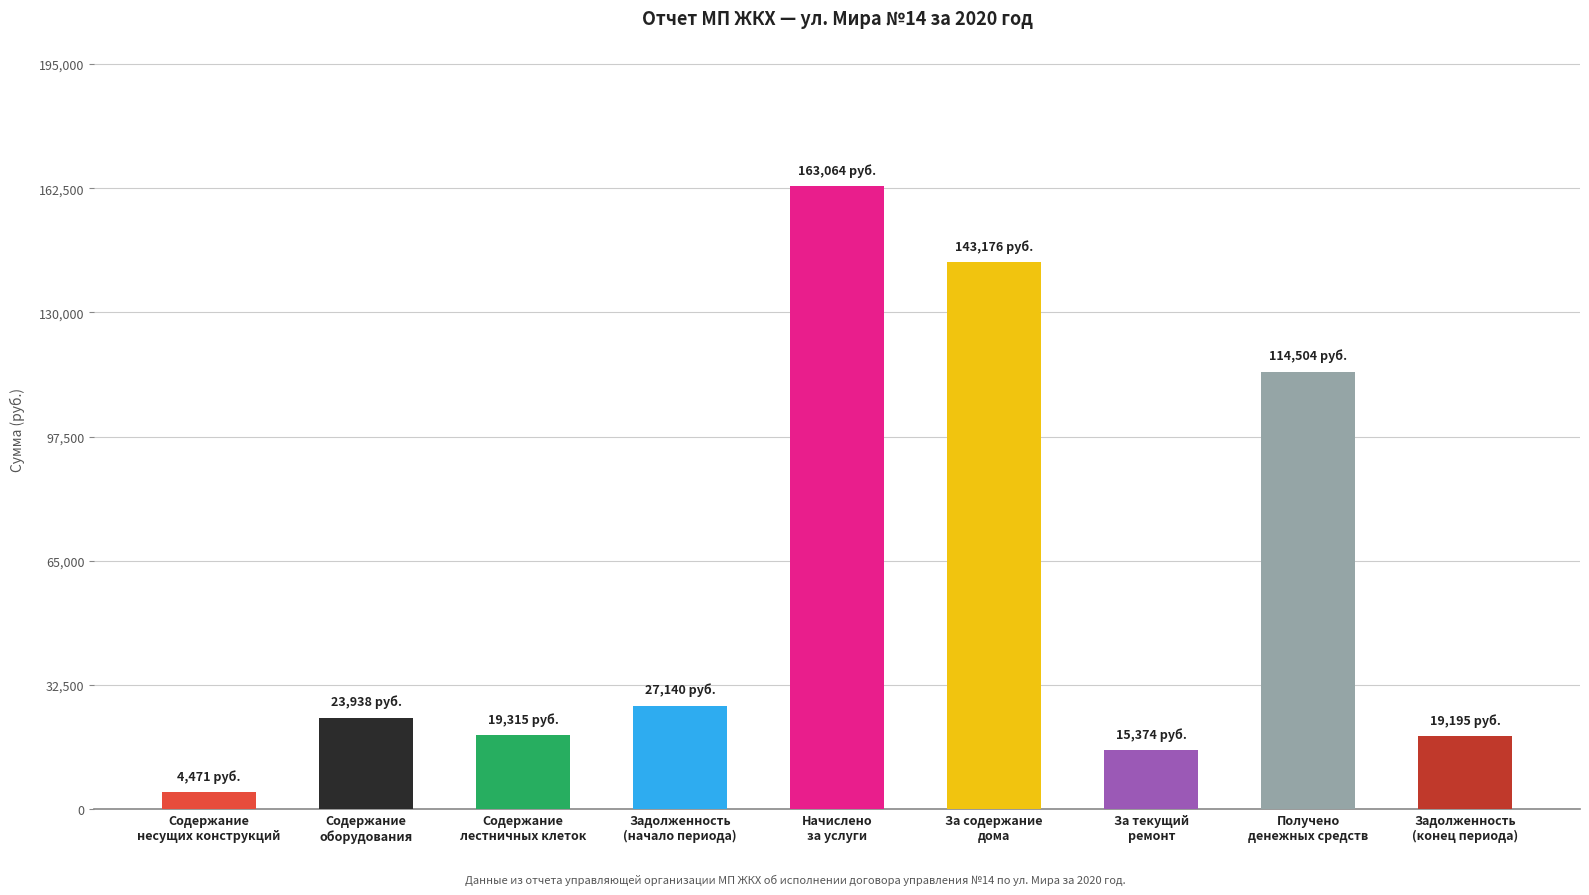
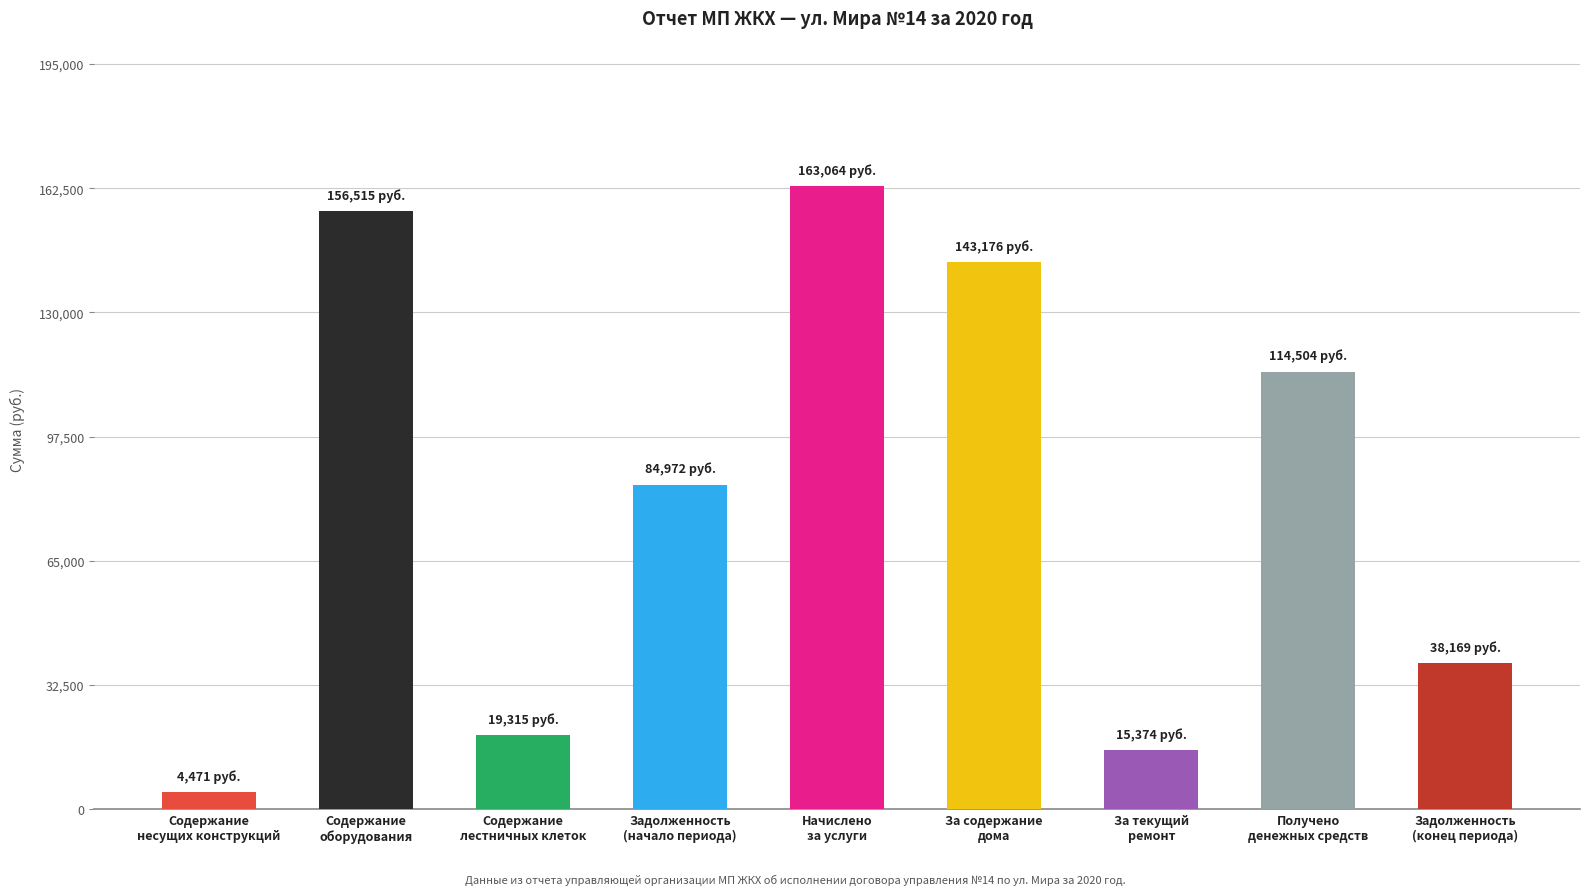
  {
    "Содержание несущих конструкций": "4,471",
-   "Содержание оборудования": "23,938",
+   "Содержание оборудования": "156,515",
    "Содержание лестничных клеток": "19,315",
-   "Задолженность (начало периода)": "27,140",
+   "Задолженность (начало периода)": "84,972",
    "Начислено за услуги": "163,064",
    "За содержание дома": "143,176",
    "За текущий ремонт": "15,374",
    "Получено денежных средств": "114,504",
-   "Задолженность (конец периода)": "19,195"
+   "Задолженность (конец периода)": "38,169"
  }
